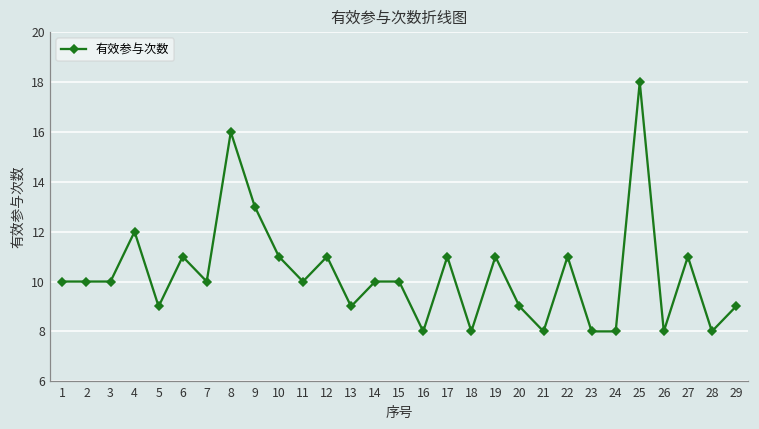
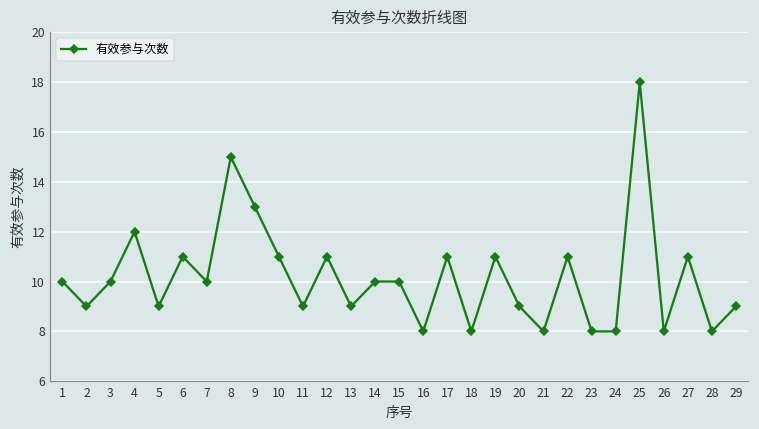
  {
    "1": 10,
-   "2": 10,
+   "2": 9,
    "3": 10,
    "4": 12,
    "5": 9,
    "6": 11,
    "7": 10,
-   "8": 16,
+   "8": 15,
    "9": 13,
    "10": 11,
-   "11": 10,
+   "11": 9,
    "12": 11,
    "13": 9,
    "14": 10,
    "15": 10,
    "16": 8,
    "17": 11,
    "18": 8,
    "19": 11,
    "20": 9,
    "21": 8,
    "22": 11,
    "23": 8,
    "24": 8,
    "25": 18,
    "26": 8,
    "27": 11,
    "28": 8,
    "29": 9
  }
